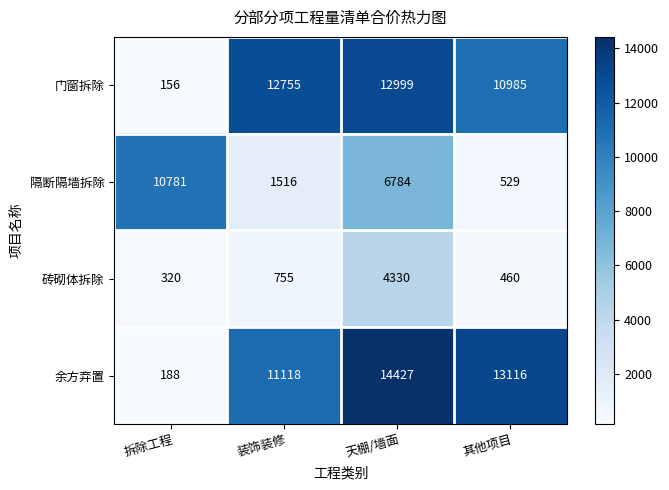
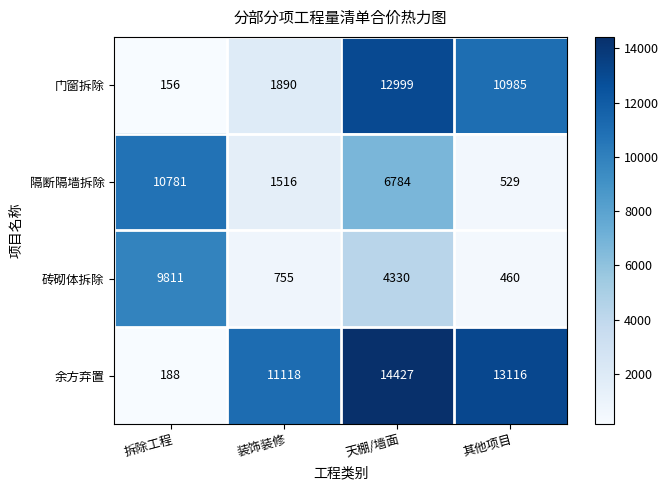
  {
    "门窗拆除": {
      "拆除工程": 156,
-     "装饰装修": 12755,
+     "装饰装修": 1890,
      "天棚/墙面": 12999,
      "其他项目": 10985
    },
    "隔断隔墙拆除": {
      "拆除工程": 10781,
      "装饰装修": 1516,
      "天棚/墙面": 6784,
      "其他项目": 529
    },
    "砖砌体拆除": {
-     "拆除工程": 320,
+     "拆除工程": 9811,
      "装饰装修": 755,
      "天棚/墙面": 4330,
      "其他项目": 460
    },
    "余方弃置": {
      "拆除工程": 188,
      "装饰装修": 11118,
      "天棚/墙面": 14427,
      "其他项目": 13116
    }
  }
